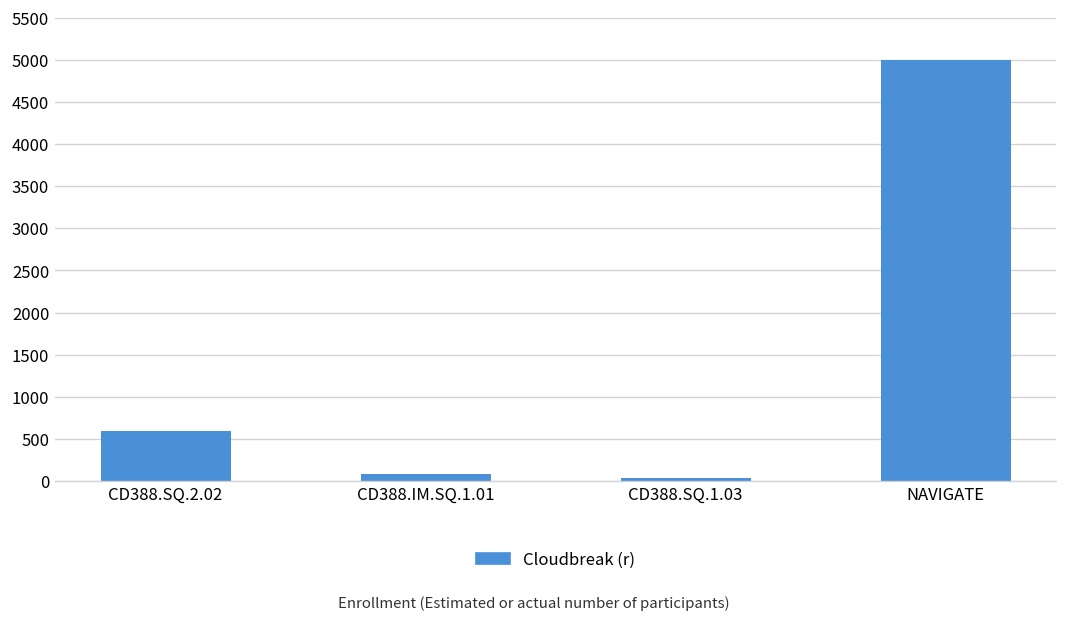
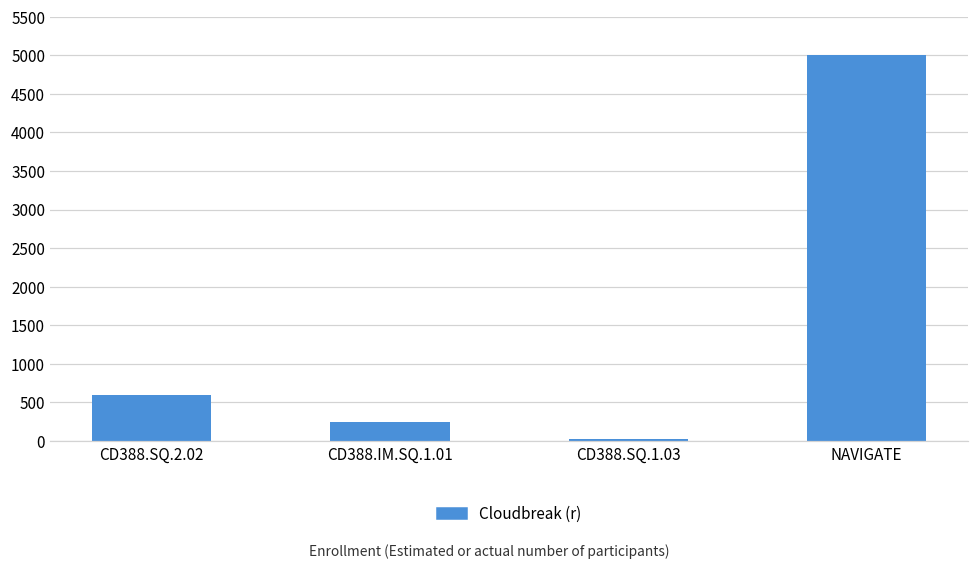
  {
    "CD388.SQ.2.02": 600,
-   "CD388.IM.SQ.1.01": 100,
+   "CD388.IM.SQ.1.01": 300,
    "NAVIGATE": 5000
  }
